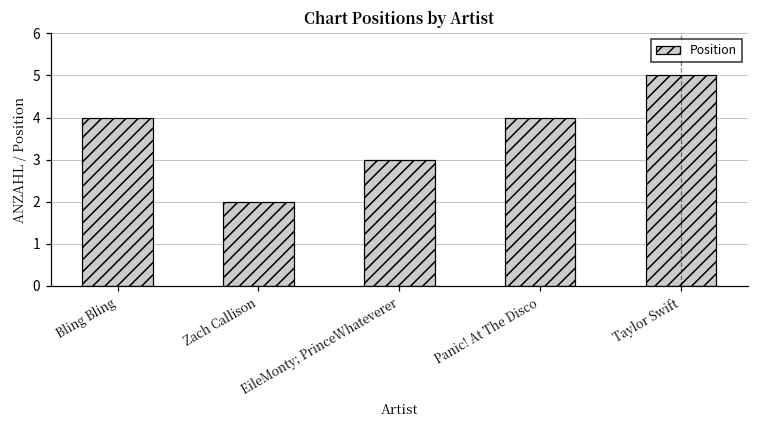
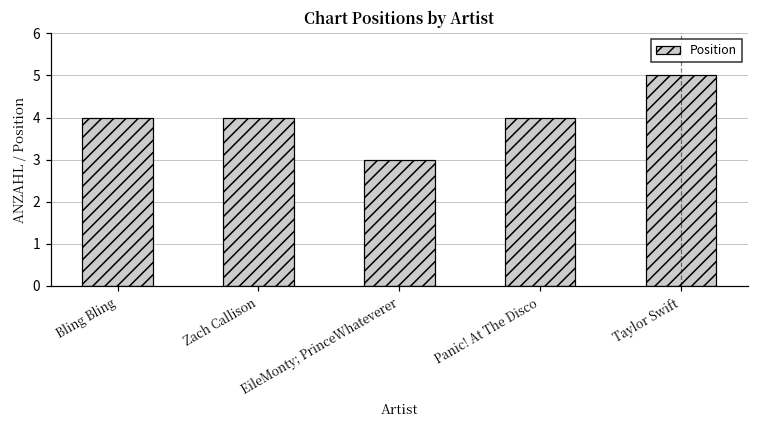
  {
    "Bling Bling": 4,
-   "Zach Callison": 2,
+   "Zach Callison": 4,
    "EileMonty; PrinceWhateverer": 3,
    "Panic! At The Disco": 4,
    "Taylor Swift": 5
  }
